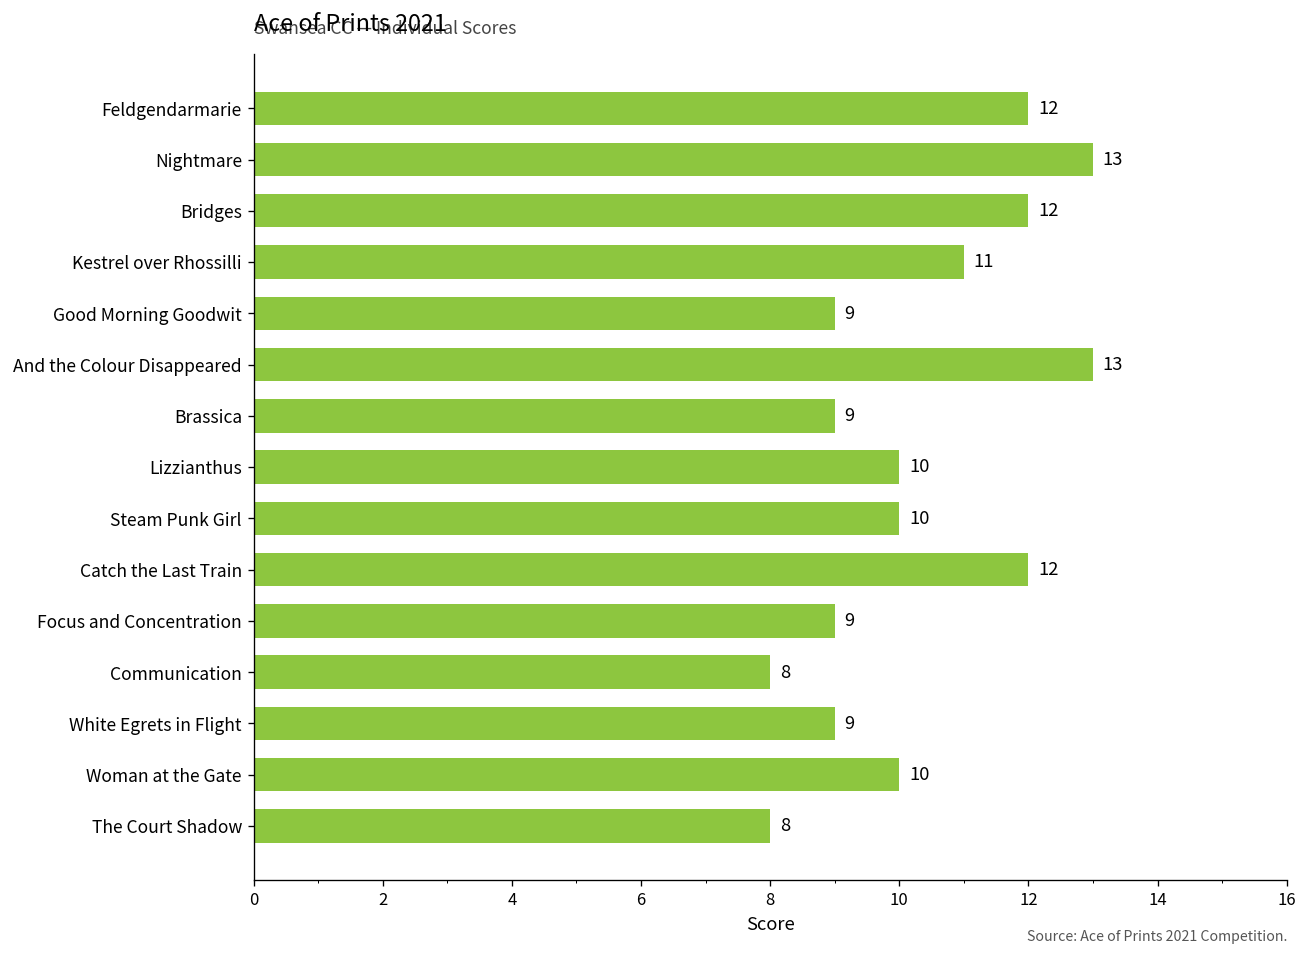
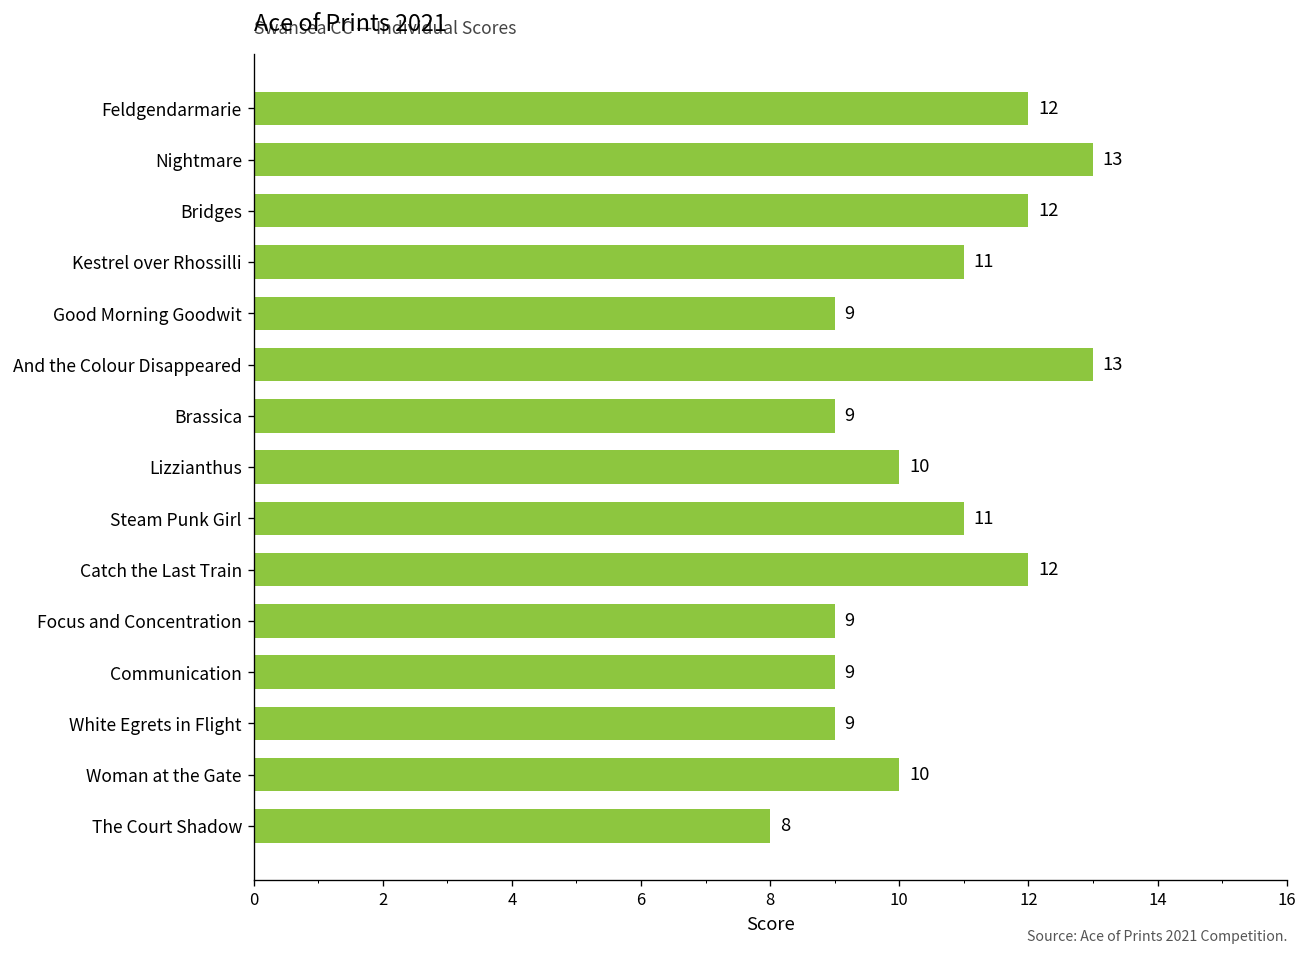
  {
    "Feldgendarmarie": 12,
    "Nightmare": 13,
    "Bridges": 12,
    "Kestrel over Rhossilli": 11,
    "Good Morning Goodwit": 9,
    "And the Colour Disappeared": 13,
    "Brassica": 9,
    "Lizzianthus": 10,
-   "Steam Punk Girl": 10,
+   "Steam Punk Girl": 11,
    "Catch the Last Train": 12,
    "Focus and Concentration": 9,
-   "Communication": 8,
+   "Communication": 9,
    "White Egrets in Flight": 9,
    "Woman at the Gate": 10,
    "The Court Shadow": 8
  }
